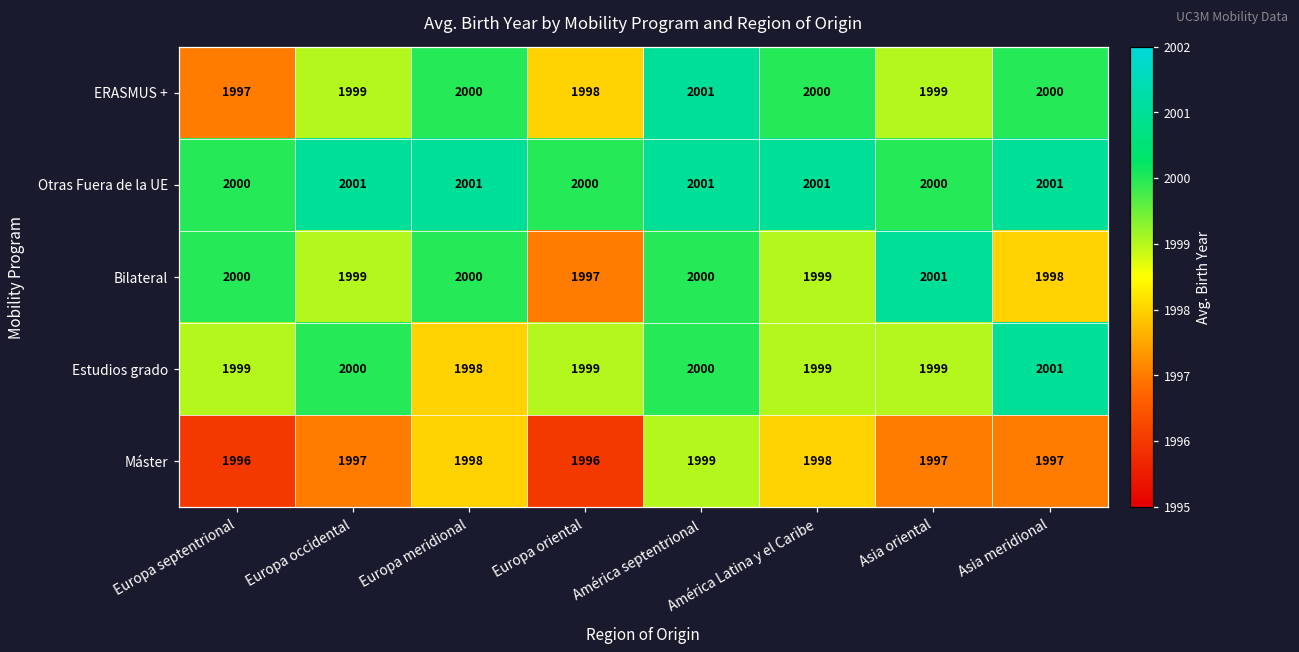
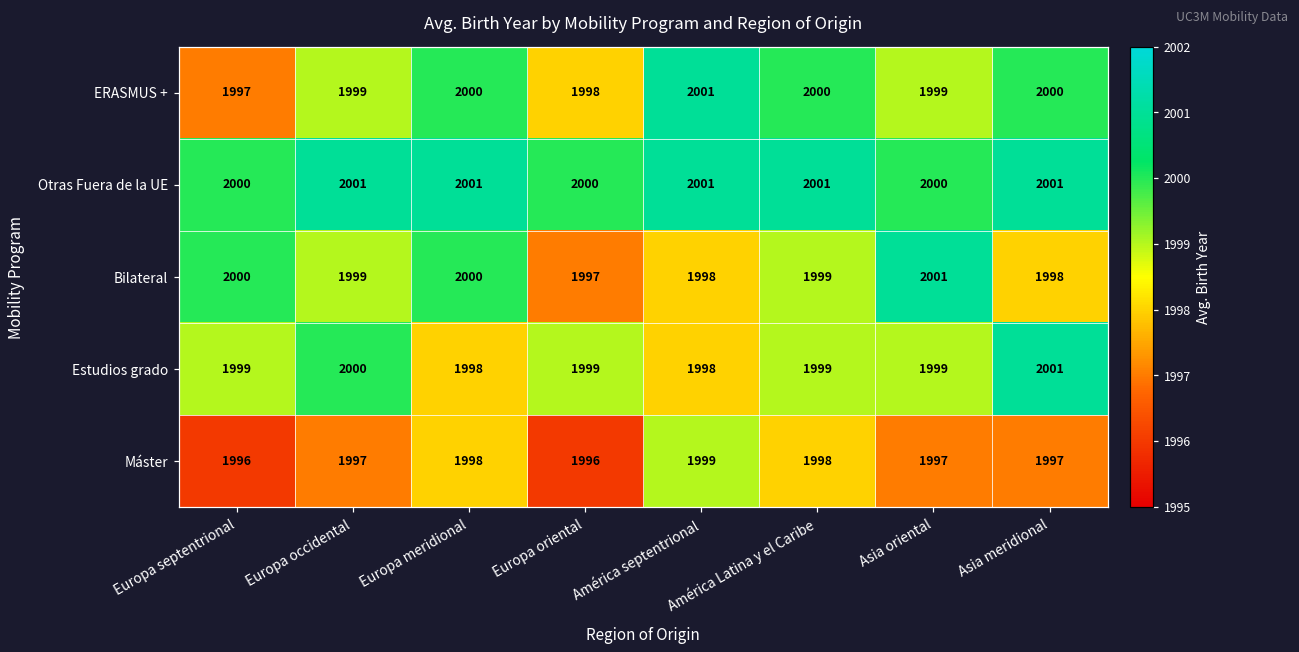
  {
    "ERASMUS +": {
      "Europa septentrional": 1997,
      "Europa occidental": 1999,
      "Europa meridional": 2000,
      "Europa oriental": 1998,
      "América septentrional": 2001,
      "América Latina y el Caribe": 2000,
      "Asia oriental": 1999,
      "Asia meridional": 2000
    },
    "Otras Fuera de la UE": {
      "Europa septentrional": 2000,
      "Europa occidental": 2001,
      "Europa meridional": 2001,
      "Europa oriental": 2000,
      "América septentrional": 2001,
      "América Latina y el Caribe": 2001,
      "Asia oriental": 2000,
      "Asia meridional": 2001
    },
    "Bilateral": {
      "Europa septentrional": 2000,
      "Europa occidental": 1999,
      "Europa meridional": 2000,
      "Europa oriental": 1997,
-     "América septentrional": 2000,
+     "América septentrional": 1998,
      "América Latina y el Caribe": 1999,
      "Asia oriental": 2001,
      "Asia meridional": 1998
    },
    "Estudios grado": {
      "Europa septentrional": 1999,
      "Europa occidental": 2000,
      "Europa meridional": 1998,
      "Europa oriental": 1999,
-     "América septentrional": 2000,
+     "América septentrional": 1998,
      "América Latina y el Caribe": 1999,
      "Asia oriental": 1999,
      "Asia meridional": 2001
    },
    "Máster": {
      "Europa septentrional": 1996,
      "Europa occidental": 1997,
      "Europa meridional": 1998,
      "Europa oriental": 1996,
      "América septentrional": 1999,
      "América Latina y el Caribe": 1998,
      "Asia oriental": 1997,
      "Asia meridional": 1997
    }
  }
